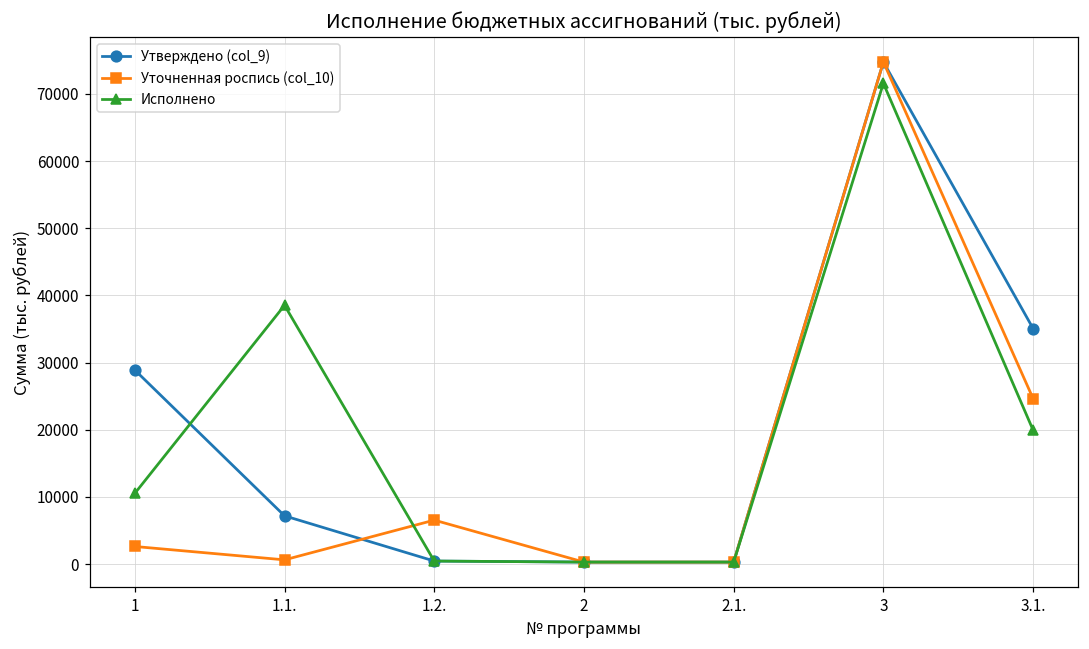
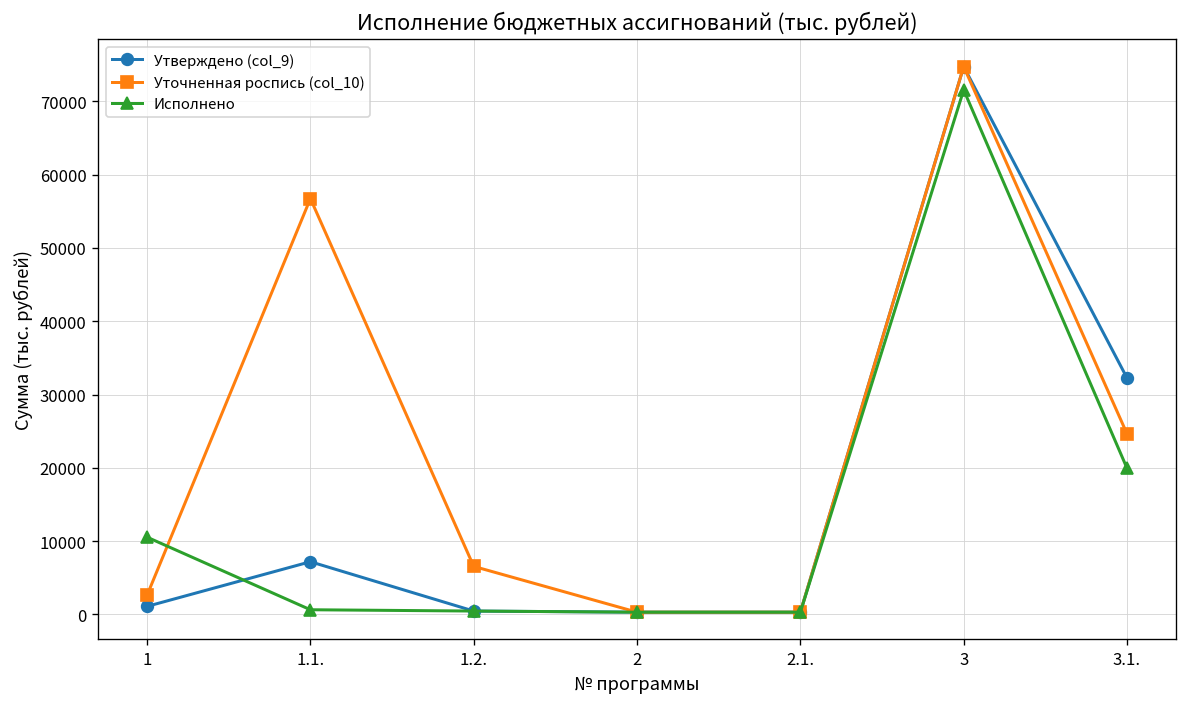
  {
    "Утверждено (col_9)": {
-     "1": 29000,
+     "1": 1000,
      "1.1.": 7000,
-     "3.1.": 35000
+     "3.1.": 32000
    },
    "Уточненная роспись (col_10)": {
      "1": 3000,
-     "1.1.": 1000,
+     "1.1.": 57000,
      "1.2.": 7000,
      "3.1.": 25000
    },
    "Исполнено": {
      "1": 11000,
-     "1.1.": 39000,
+     "1.1.": 1000,
      "3": 72000,
      "3.1.": 20000
    }
  }
